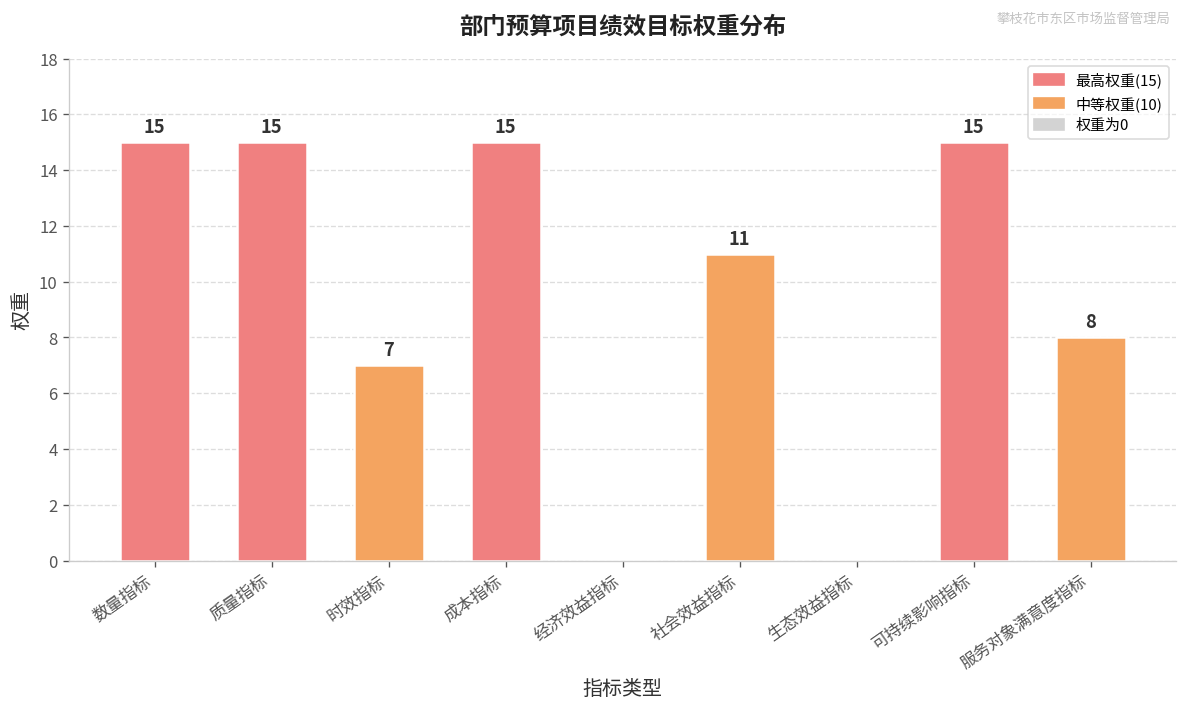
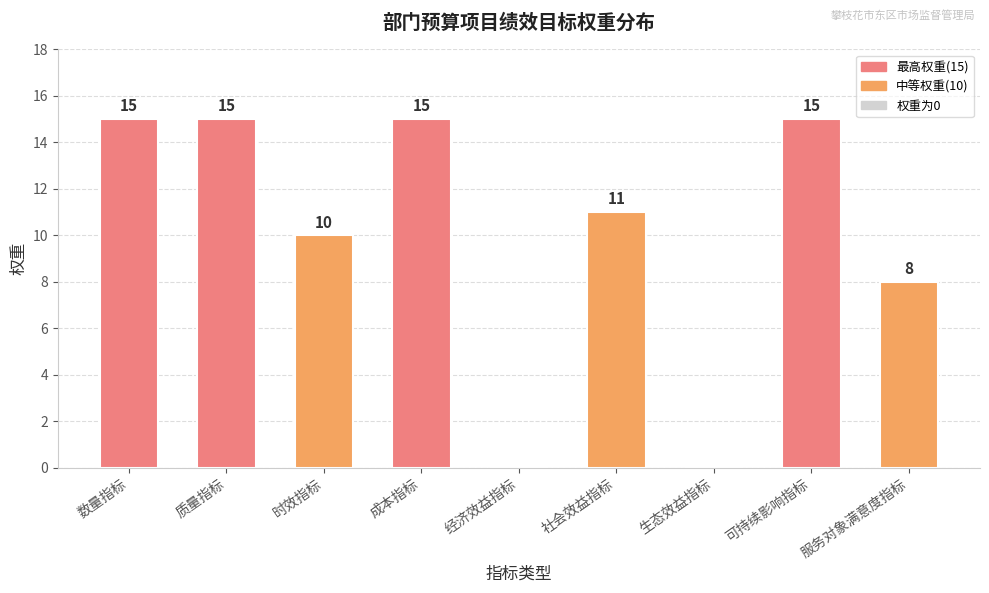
  {
    "数量指标": 15,
    "质量指标": 15,
-   "时效指标": 7,
+   "时效指标": 10,
    "成本指标": 15,
    "社会效益指标": 11,
    "可持续影响指标": 15,
    "服务对象满意度指标": 8
  }
